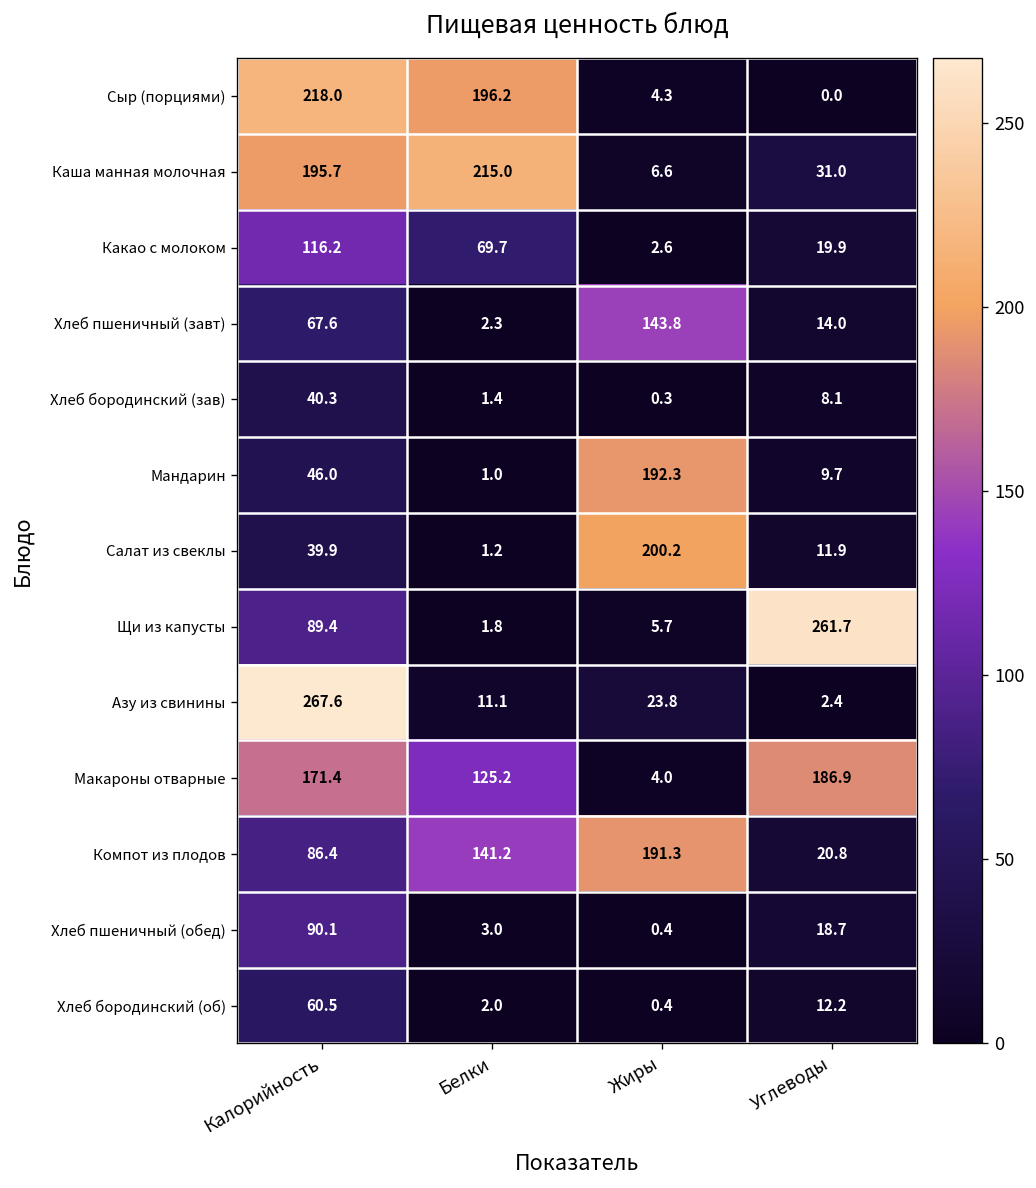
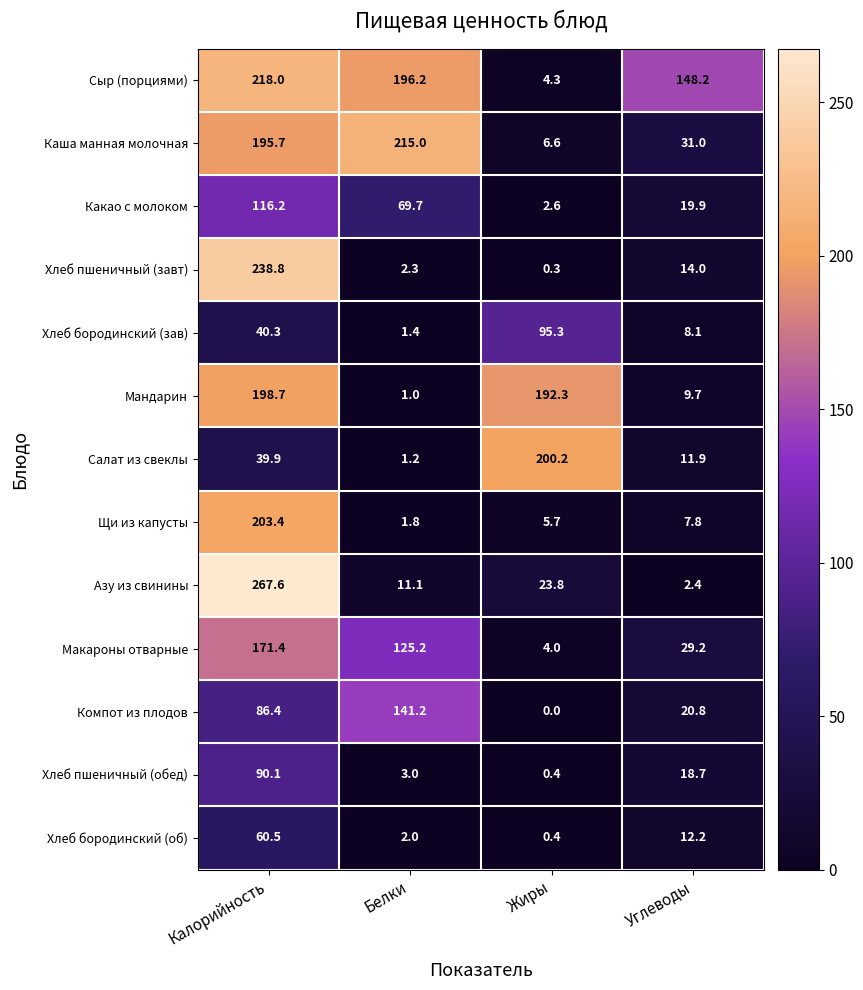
  {
    "Сыр (порциями)": {
      "Калорийность": 218.0,
      "Белки": 196.2,
      "Жиры": 4.3,
-     "Углеводы": 0.0
+     "Углеводы": 148.2
    },
    "Каша манная молочная": {
      "Калорийность": 195.7,
      "Белки": 215.0,
      "Жиры": 6.6,
      "Углеводы": 31.0
    },
    "Какао с молоком": {
      "Калорийность": 116.2,
      "Белки": 69.7,
      "Жиры": 2.6,
      "Углеводы": 19.9
    },
    "Хлеб пшеничный (завт)": {
-     "Калорийность": 67.6,
+     "Калорийность": 238.8,
      "Белки": 2.3,
-     "Жиры": 143.8,
+     "Жиры": 0.3,
      "Углеводы": 14.0
    },
    "Хлеб бородинский (зав)": {
      "Калорийность": 40.3,
      "Белки": 1.4,
-     "Жиры": 0.3,
+     "Жиры": 95.3,
      "Углеводы": 8.1
    },
    "Мандарин": {
-     "Калорийность": 46.0,
+     "Калорийность": 198.7,
      "Белки": 1.0,
      "Жиры": 192.3,
      "Углеводы": 9.7
    },
    "Салат из свеклы": {
      "Калорийность": 39.9,
      "Белки": 1.2,
      "Жиры": 200.2,
      "Углеводы": 11.9
    },
    "Щи из капусты": {
-     "Калорийность": 89.4,
+     "Калорийность": 203.4,
      "Белки": 1.8,
      "Жиры": 5.7,
-     "Углеводы": 261.7
+     "Углеводы": 7.8
    },
    "Азу из свинины": {
      "Калорийность": 267.6,
      "Белки": 11.1,
      "Жиры": 23.8,
      "Углеводы": 2.4
    },
    "Макароны отварные": {
      "Калорийность": 171.4,
      "Белки": 125.2,
      "Жиры": 4.0,
-     "Углеводы": 186.9
+     "Углеводы": 29.2
    },
    "Компот из плодов": {
      "Калорийность": 86.4,
      "Белки": 141.2,
-     "Жиры": 191.3,
+     "Жиры": 0.0,
      "Углеводы": 20.8
    },
    "Хлеб пшеничный (обед)": {
      "Калорийность": 90.1,
      "Белки": 3.0,
      "Жиры": 0.4,
      "Углеводы": 18.7
    },
    "Хлеб бородинский (об)": {
      "Калорийность": 60.5,
      "Белки": 2.0,
      "Жиры": 0.4,
      "Углеводы": 12.2
    }
  }
